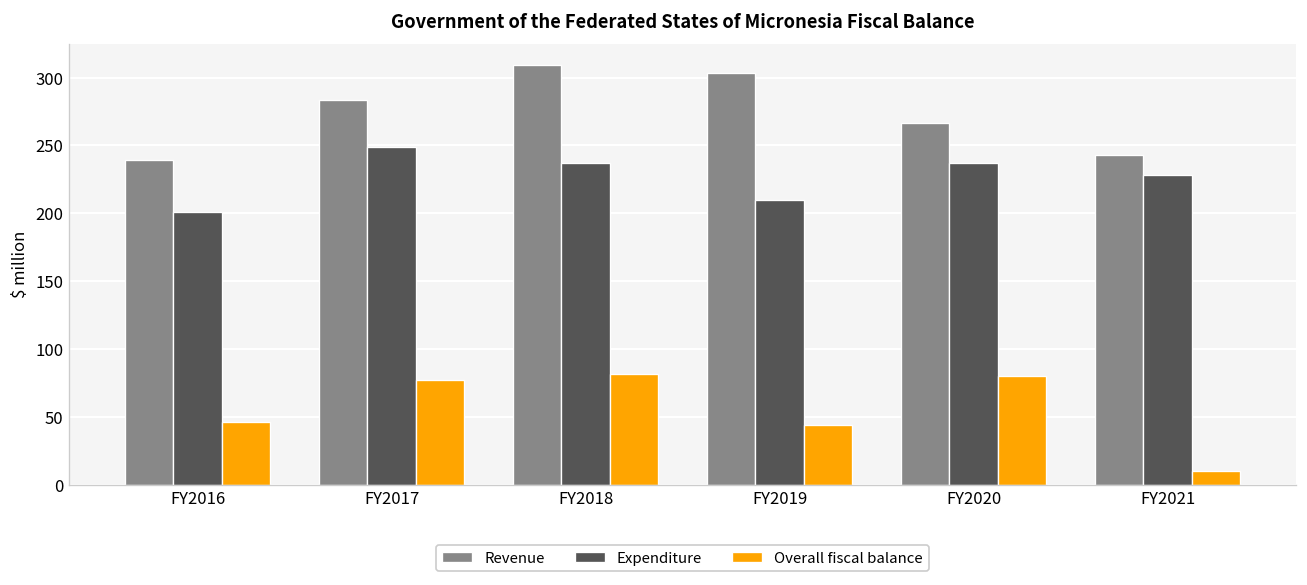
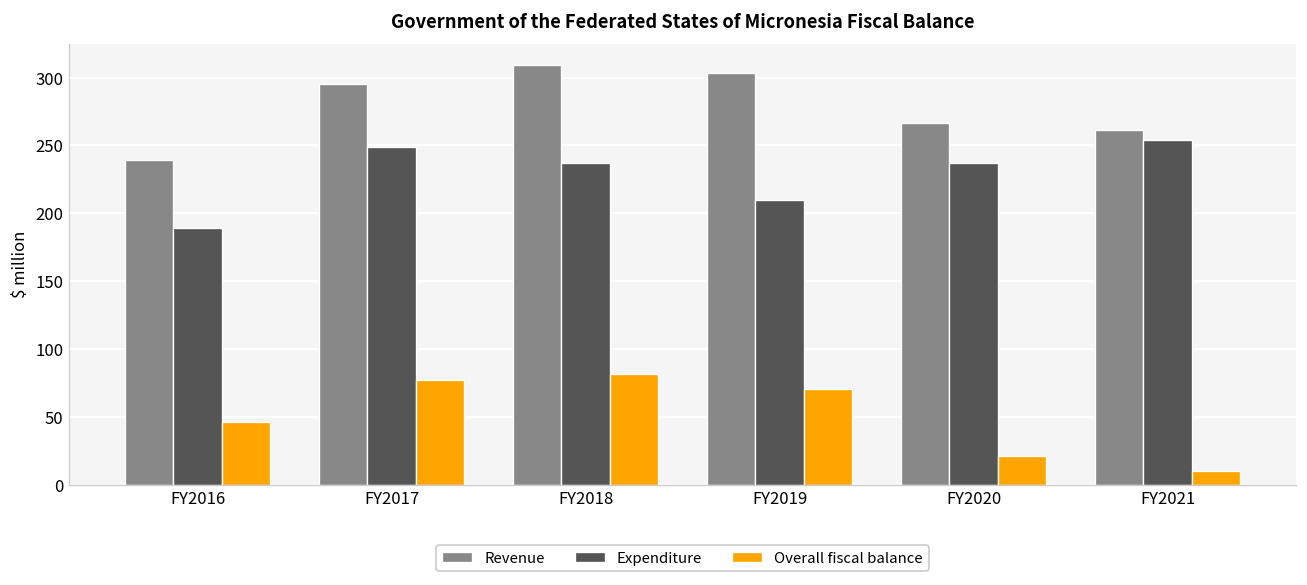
  {
    "Revenue": {
      "FY2016": 239,
-     "FY2017": 283,
+     "FY2017": 295,
      "FY2018": 309,
      "FY2019": 303,
      "FY2020": 267,
-     "FY2021": 243
+     "FY2021": 262
    },
    "Expenditure": {
-     "FY2016": 201,
+     "FY2016": 189,
      "FY2017": 249,
      "FY2018": 237,
      "FY2019": 210,
      "FY2020": 237,
-     "FY2021": 228
+     "FY2021": 254
    },
    "Overall fiscal balance": {
      "FY2016": 47,
      "FY2017": 77,
      "FY2018": 82,
-     "FY2019": 45,
-     "FY2020": 80,
+     "FY2019": 70,
+     "FY2020": 21,
      "FY2021": 10
    }
  }
